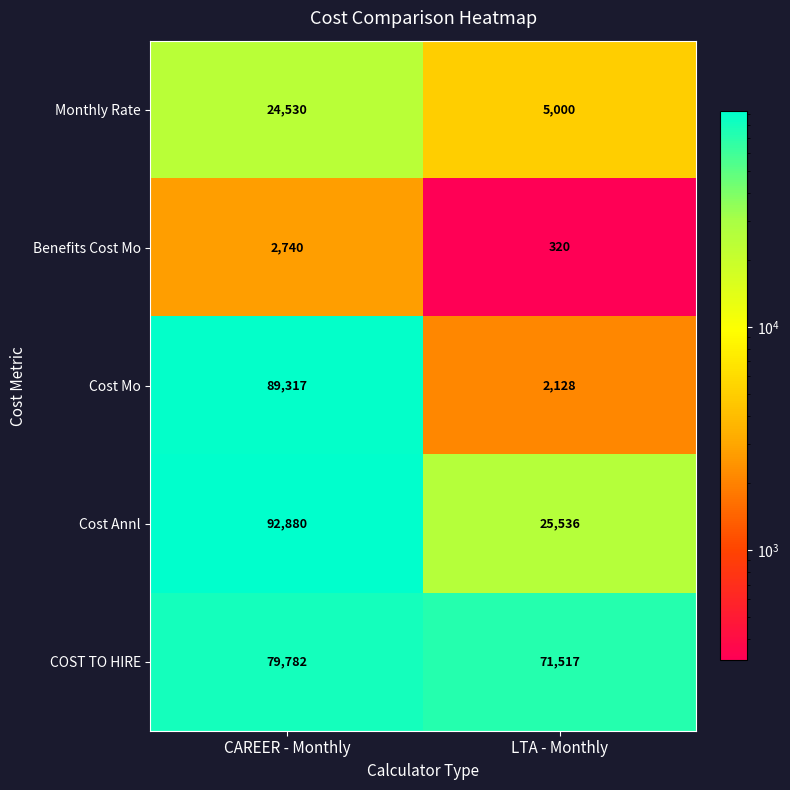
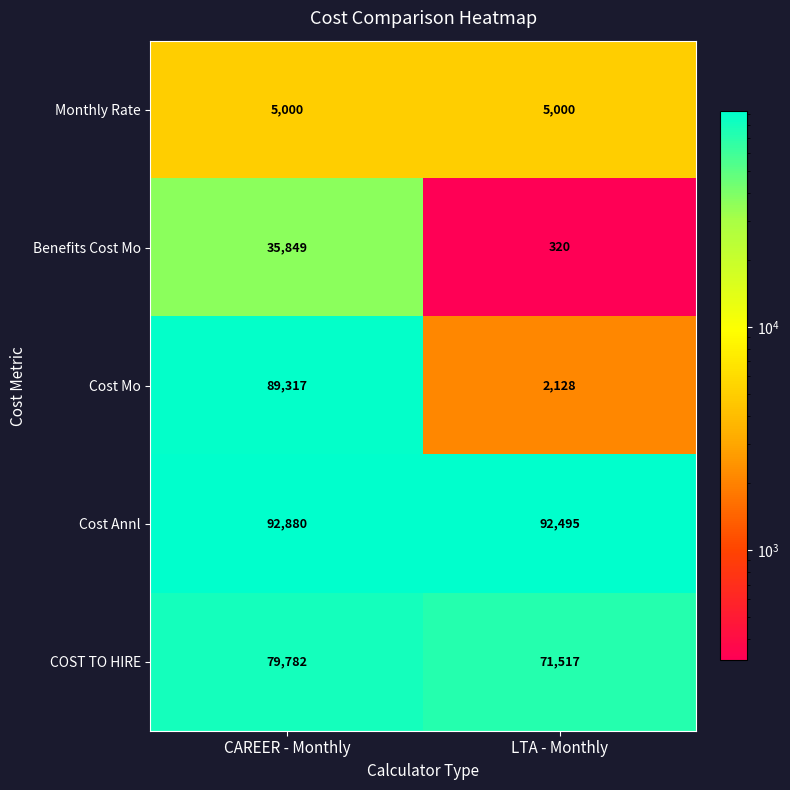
  {
    "Monthly Rate": {
-     "CAREER - Monthly": "24,530",
+     "CAREER - Monthly": "5,000",
      "LTA - Monthly": "5,000"
    },
    "Benefits Cost Mo": {
-     "CAREER - Monthly": "2,740",
+     "CAREER - Monthly": "35,849",
      "LTA - Monthly": "320"
    },
    "Cost Mo": {
      "CAREER - Monthly": "89,317",
      "LTA - Monthly": "2,128"
    },
    "Cost Annl": {
      "CAREER - Monthly": "92,880",
-     "LTA - Monthly": "25,536"
+     "LTA - Monthly": "92,495"
    },
    "COST TO HIRE": {
      "CAREER - Monthly": "79,782",
      "LTA - Monthly": "71,517"
    }
  }
